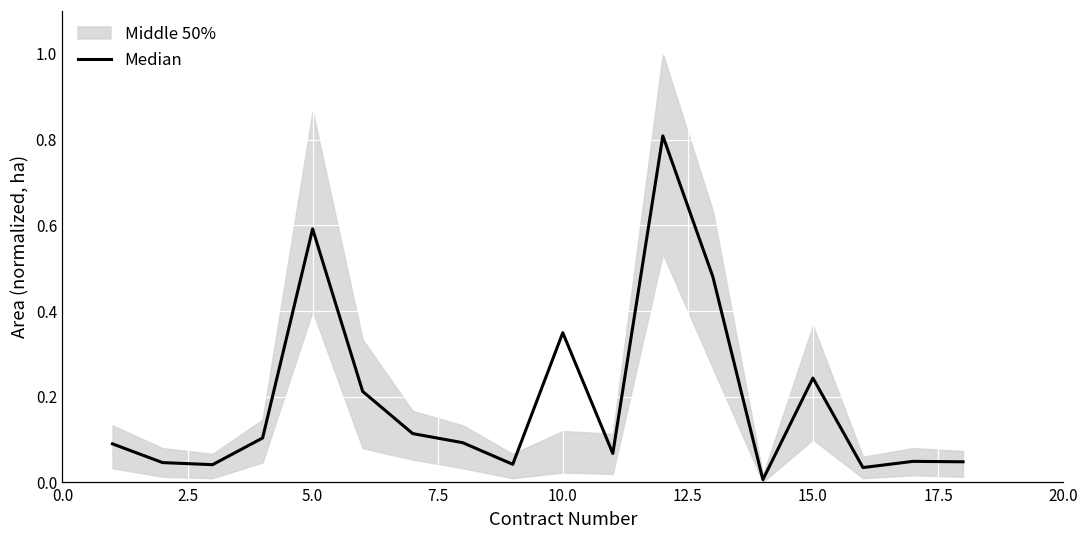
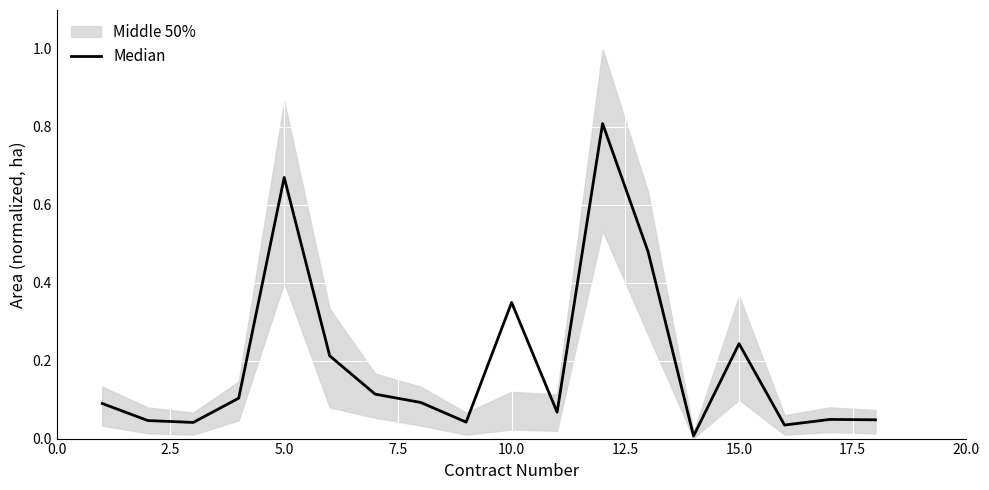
  {
    "Median": {
-     "5.0": 0.59,
+     "5.0": 0.67,
      "10.0": 0.35,
      "15.0": 0.24
    }
  }
